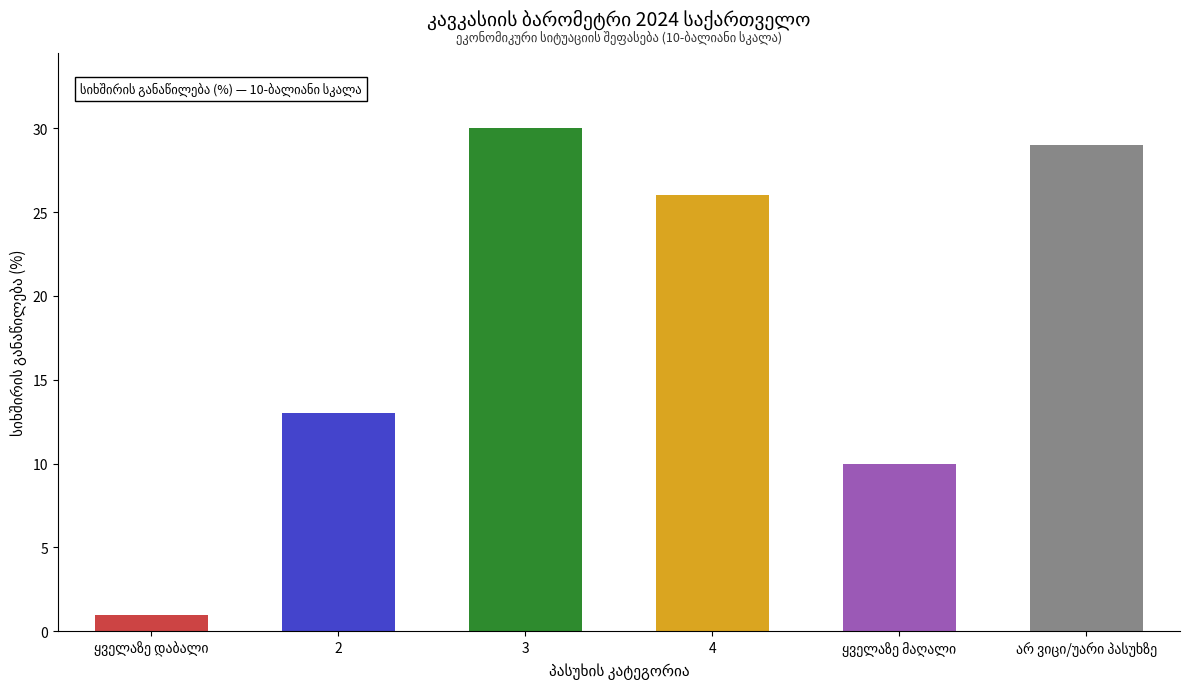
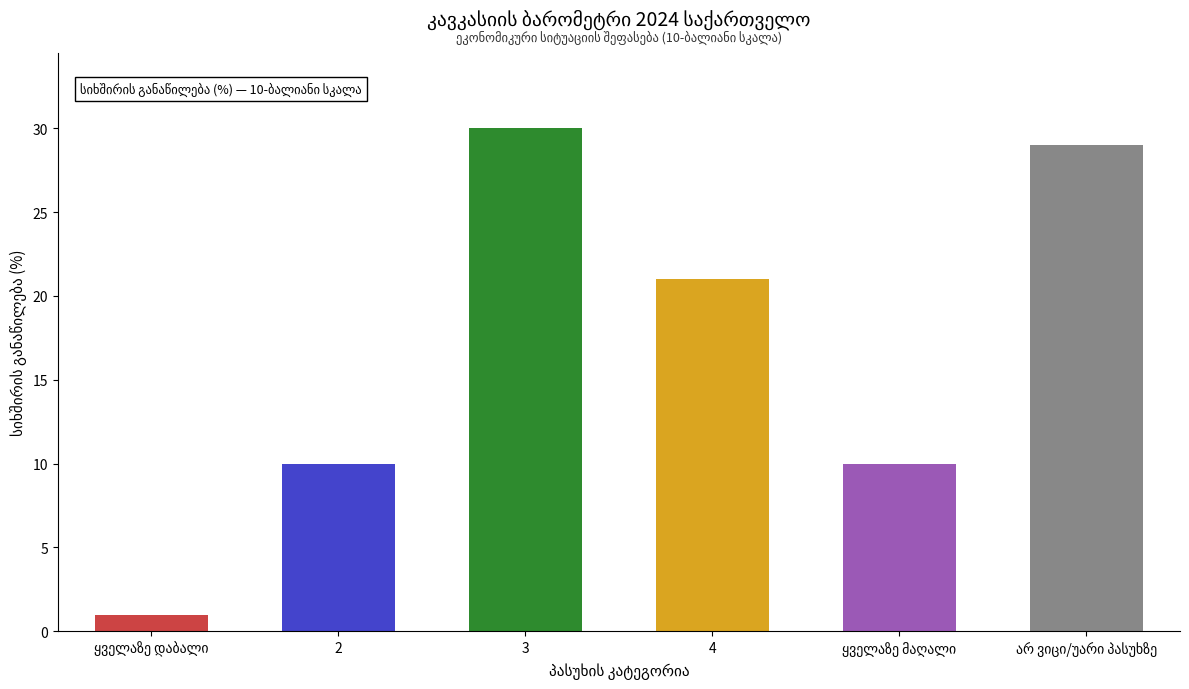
  {
    "ყველაზე დაბალი": 1,
-   "2": 13,
+   "2": 10,
    "3": 30,
-   "4": 26,
+   "4": 21,
    "ყველაზე მაღალი": 10,
    "არ ვიცი/უარი პასუხზე": 29
  }
